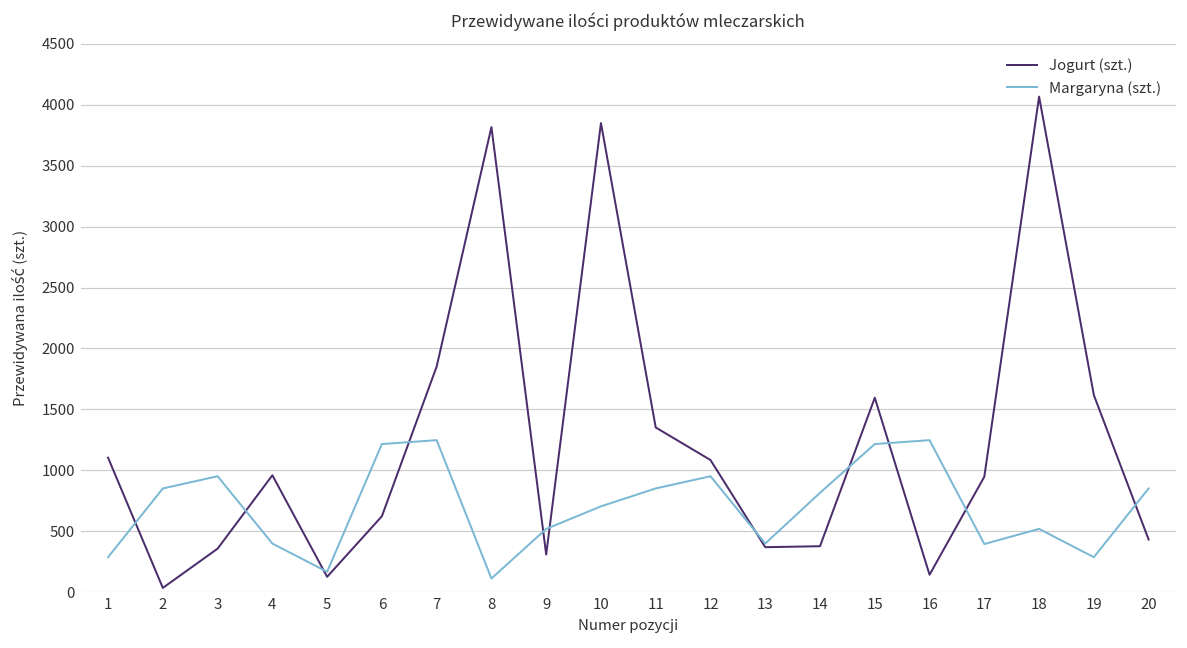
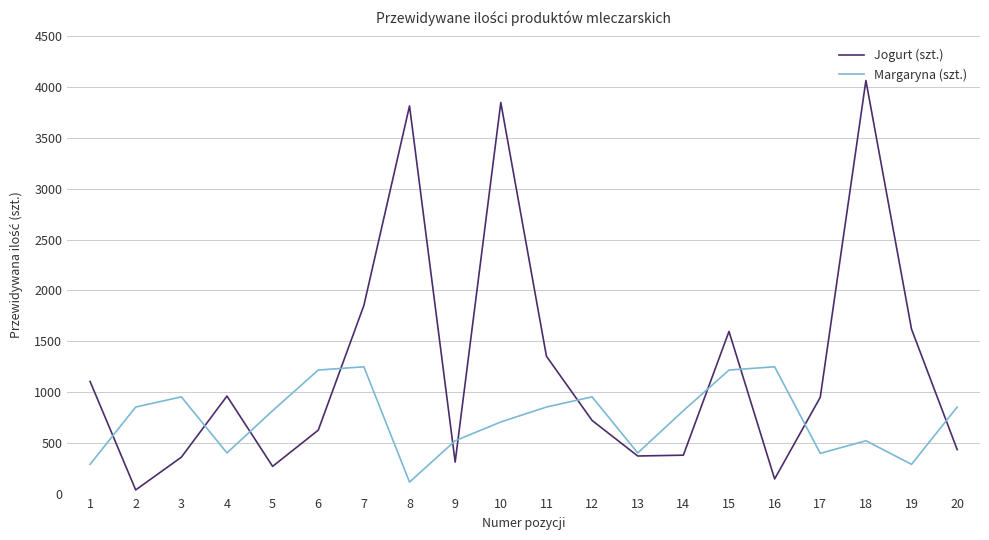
  {
    "Jogurt (szt.)": {
      "1": 1100,
      "2": 40,
      "3": 360,
      "4": 960,
-     "5": 130,
+     "5": 270,
      "6": 620,
      "7": 1850,
      "8": 3820,
      "9": 310,
      "10": 3850,
      "11": 1350,
-     "12": 1090,
+     "12": 720,
      "13": 370,
      "14": 380,
      "15": 1600,
      "16": 140,
      "17": 950,
      "18": 4070,
      "19": 1620,
      "20": 430
    },
    "Margaryna (szt.)": {
      "1": 290,
      "2": 850,
      "3": 950,
      "4": 400,
-     "5": 170,
+     "5": 820,
      "6": 1220,
      "7": 1250,
      "8": 110,
      "9": 520,
      "10": 710,
      "11": 850,
      "12": 950,
      "13": 400,
      "14": 820,
      "15": 1220,
      "16": 1250,
      "17": 400,
      "18": 520,
      "19": 290,
      "20": 850
    }
  }
